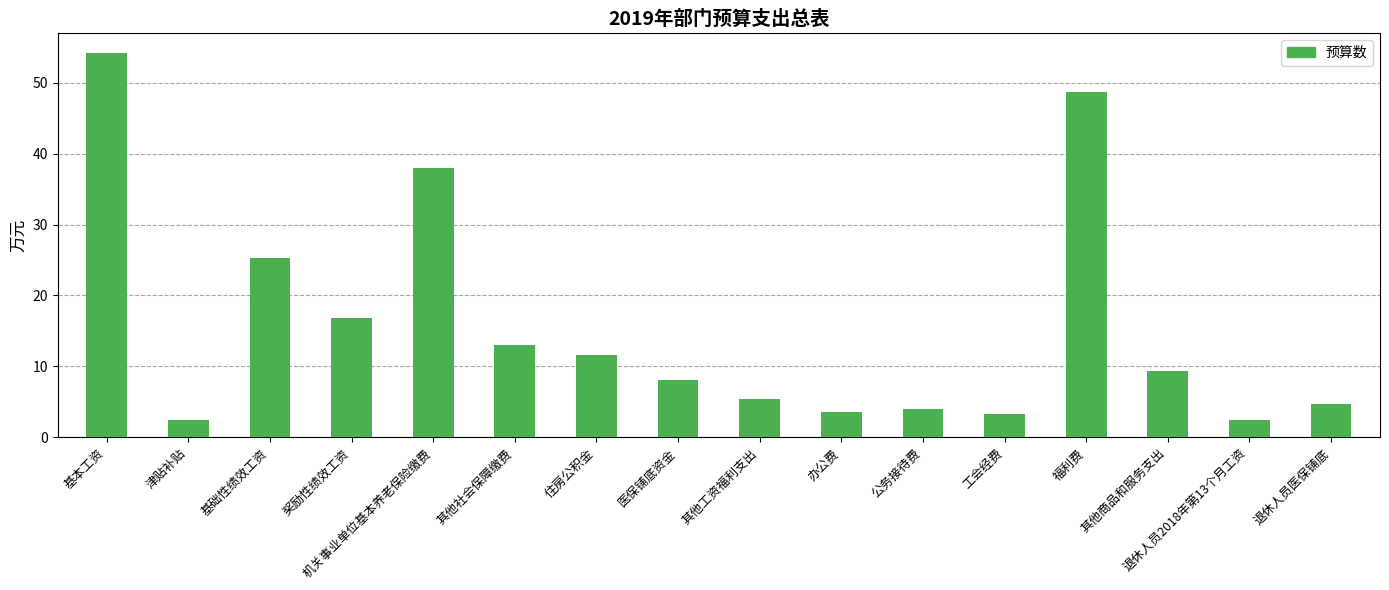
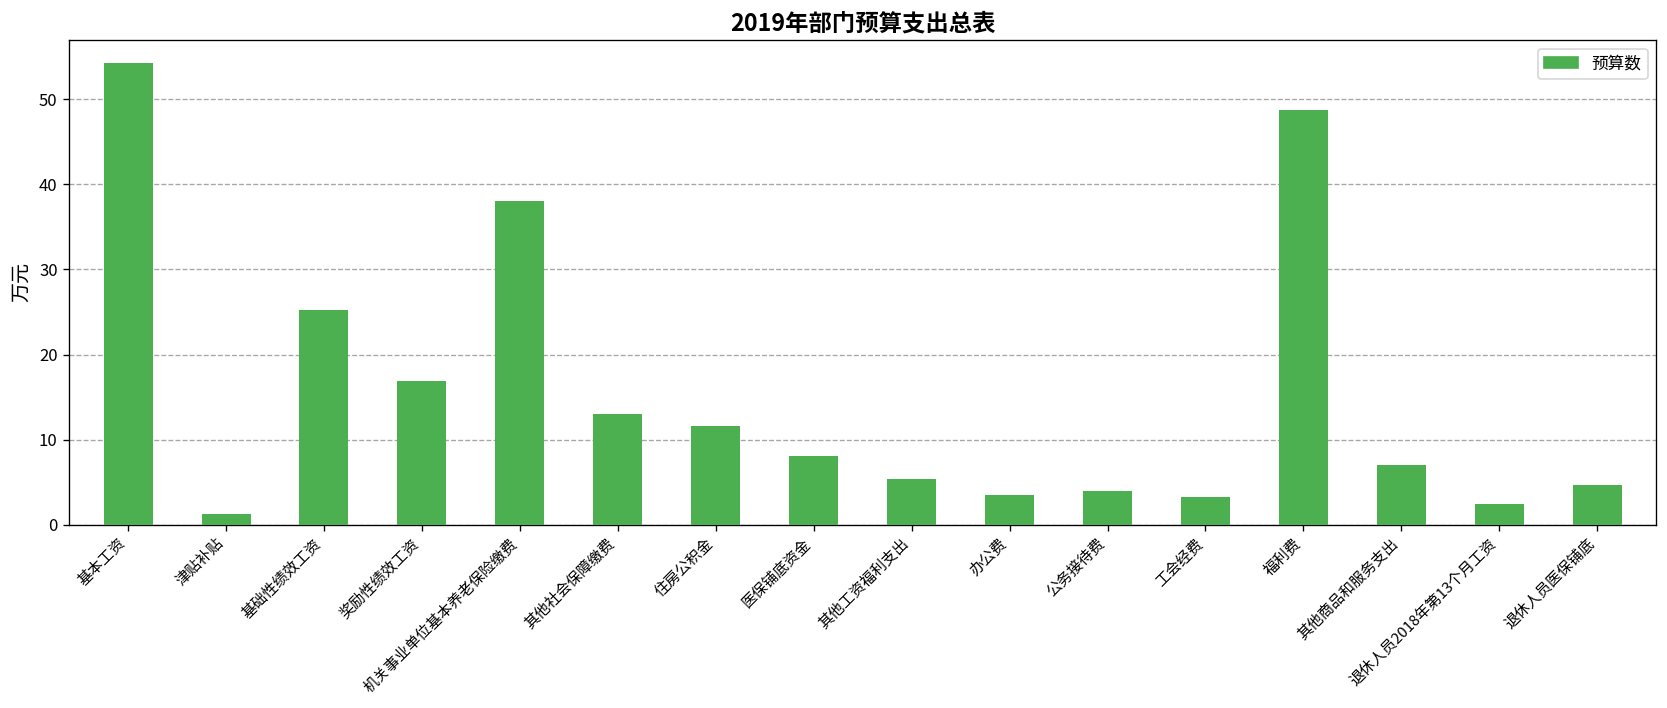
  {
    "基本工资": 54,
-   "津贴补贴": 2,
+   "津贴补贴": 1,
    "基础性绩效工资": 25,
    "奖励性绩效工资": 17,
    "机关事业单位基本养老保险缴费": 38,
    "其他社会保障缴费": 13,
    "住房公积金": 12,
    "医保铺底资金": 8,
    "其他工资福利支出": 5,
    "办公费": 4,
    "公务接待费": 4,
    "工会经费": 3,
    "福利费": 49,
-   "其他商品和服务支出": 9,
+   "其他商品和服务支出": 7,
    "退休人员2018年第13个月工资": 2,
    "退休人员医保铺底": 5
  }
